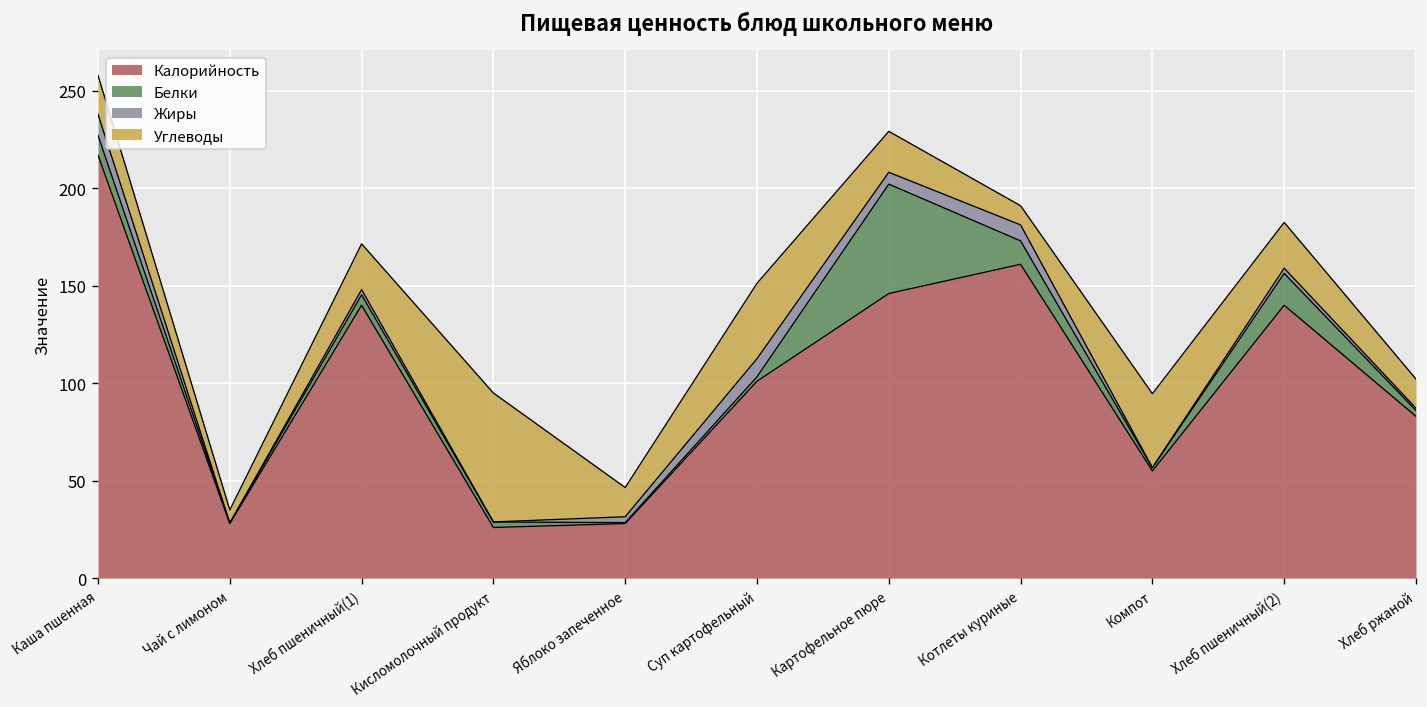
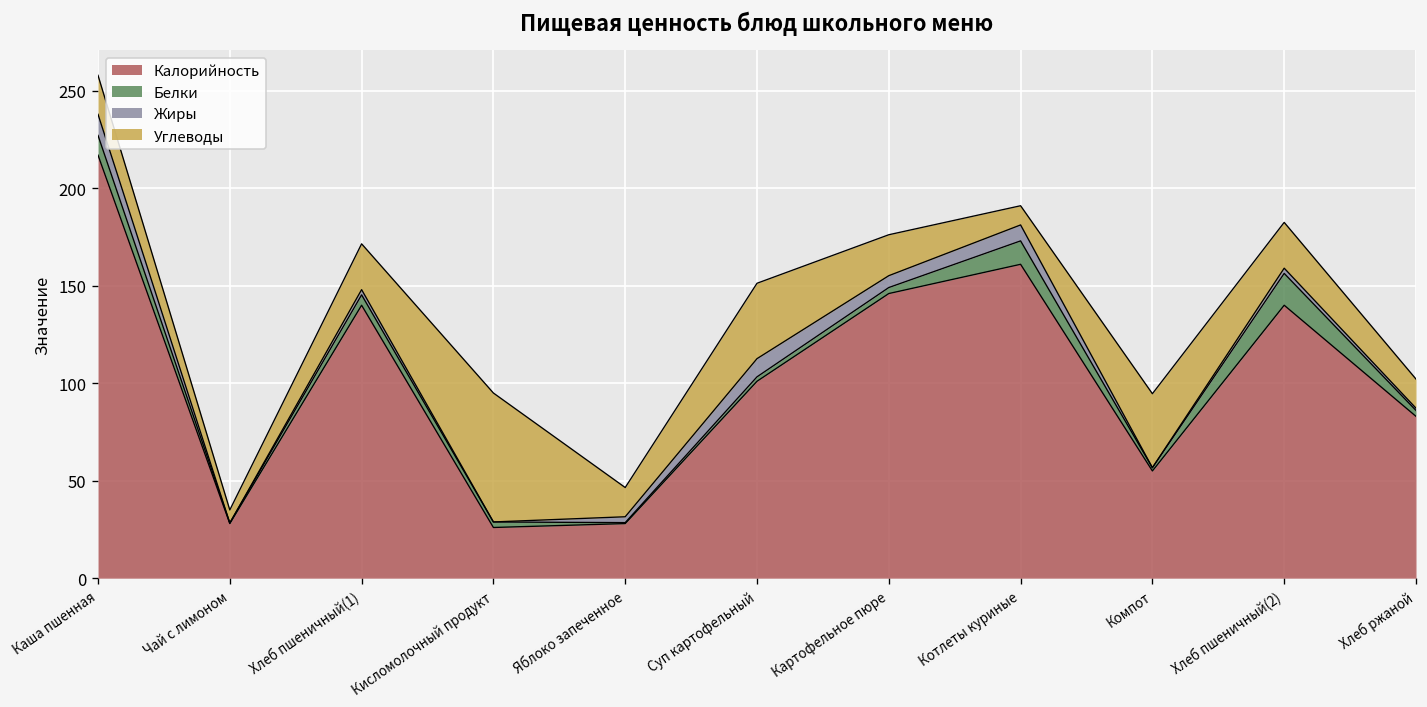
  {
    "Калорийность": {
      "Каша пшенная": 217,
      "Хлеб пшеничный(1)": 140,
      "Кисломолочный продукт": 26,
      "Суп картофельный": 101,
      "Картофельное пюре": 146,
      "Котлеты куриные": 161,
      "Компот": 55,
      "Хлеб пшеничный(2)": 140,
      "Хлеб ржаной": 83
    },
    "Белки": {
      "Каша пшенная": 10,
      "Хлеб пшеничный(1)": 5,
      "Суп картофельный": 2,
-     "Картофельное пюре": 56,
+     "Картофельное пюре": 3,
      "Котлеты куриные": 12,
      "Хлеб пшеничный(2)": 16
    },
    "Жиры": {
      "Каша пшенная": 11,
      "Хлеб пшеничный(1)": 3,
      "Яблоко запеченное": 3,
      "Суп картофельный": 9,
      "Картофельное пюре": 6,
      "Котлеты куриные": 8,
      "Хлеб пшеничный(2)": 3
    },
    "Углеводы": {
      "Каша пшенная": 20,
      "Чай с лимоном": 7,
      "Хлеб пшеничный(1)": 24,
      "Кисломолочный продукт": 66,
      "Яблоко запеченное": 15,
      "Суп картофельный": 39,
      "Картофельное пюре": 21,
      "Котлеты куриные": 10,
      "Компот": 38,
      "Хлеб пшеничный(2)": 24,
      "Хлеб ржаной": 15
    }
  }
